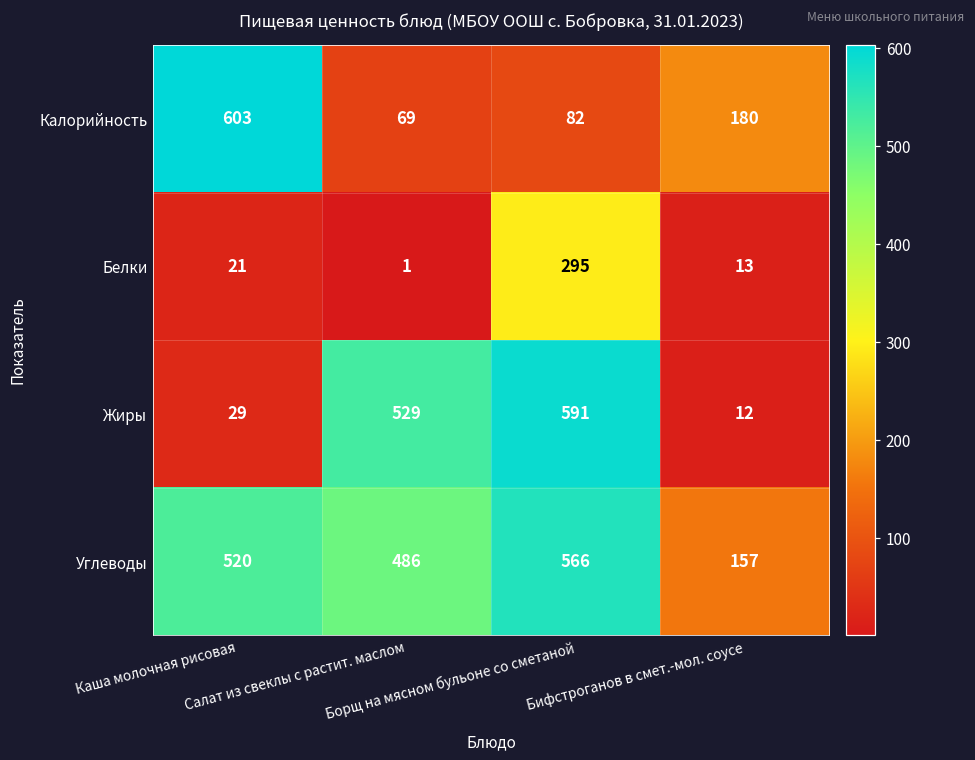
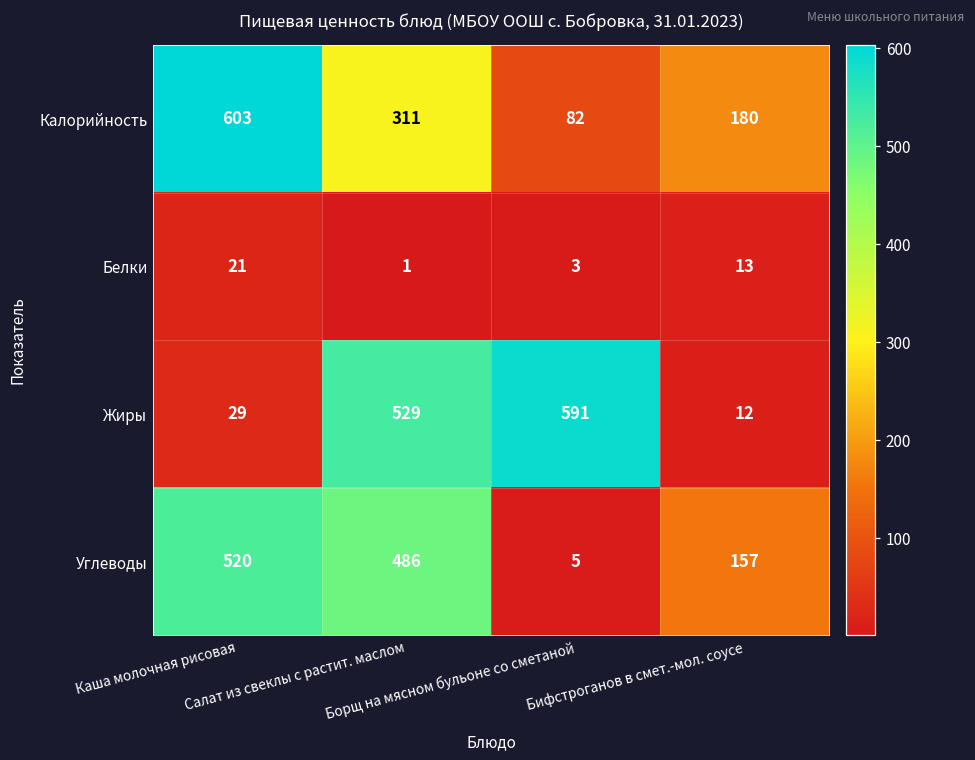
  {
    "Калорийность": {
      "Каша молочная рисовая": 603,
-     "Салат из свеклы с растит. маслом": 69,
+     "Салат из свеклы с растит. маслом": 311,
      "Борщ на мясном бульоне со сметаной": 82,
      "Бифстроганов в смет.-мол. соусе": 180
    },
    "Белки": {
      "Каша молочная рисовая": 21,
      "Салат из свеклы с растит. маслом": 1,
-     "Борщ на мясном бульоне со сметаной": 295,
+     "Борщ на мясном бульоне со сметаной": 3,
      "Бифстроганов в смет.-мол. соусе": 13
    },
    "Жиры": {
      "Каша молочная рисовая": 29,
      "Салат из свеклы с растит. маслом": 529,
      "Борщ на мясном бульоне со сметаной": 591,
      "Бифстроганов в смет.-мол. соусе": 12
    },
    "Углеводы": {
      "Каша молочная рисовая": 520,
      "Салат из свеклы с растит. маслом": 486,
-     "Борщ на мясном бульоне со сметаной": 566,
+     "Борщ на мясном бульоне со сметаной": 5,
      "Бифстроганов в смет.-мол. соусе": 157
    }
  }
